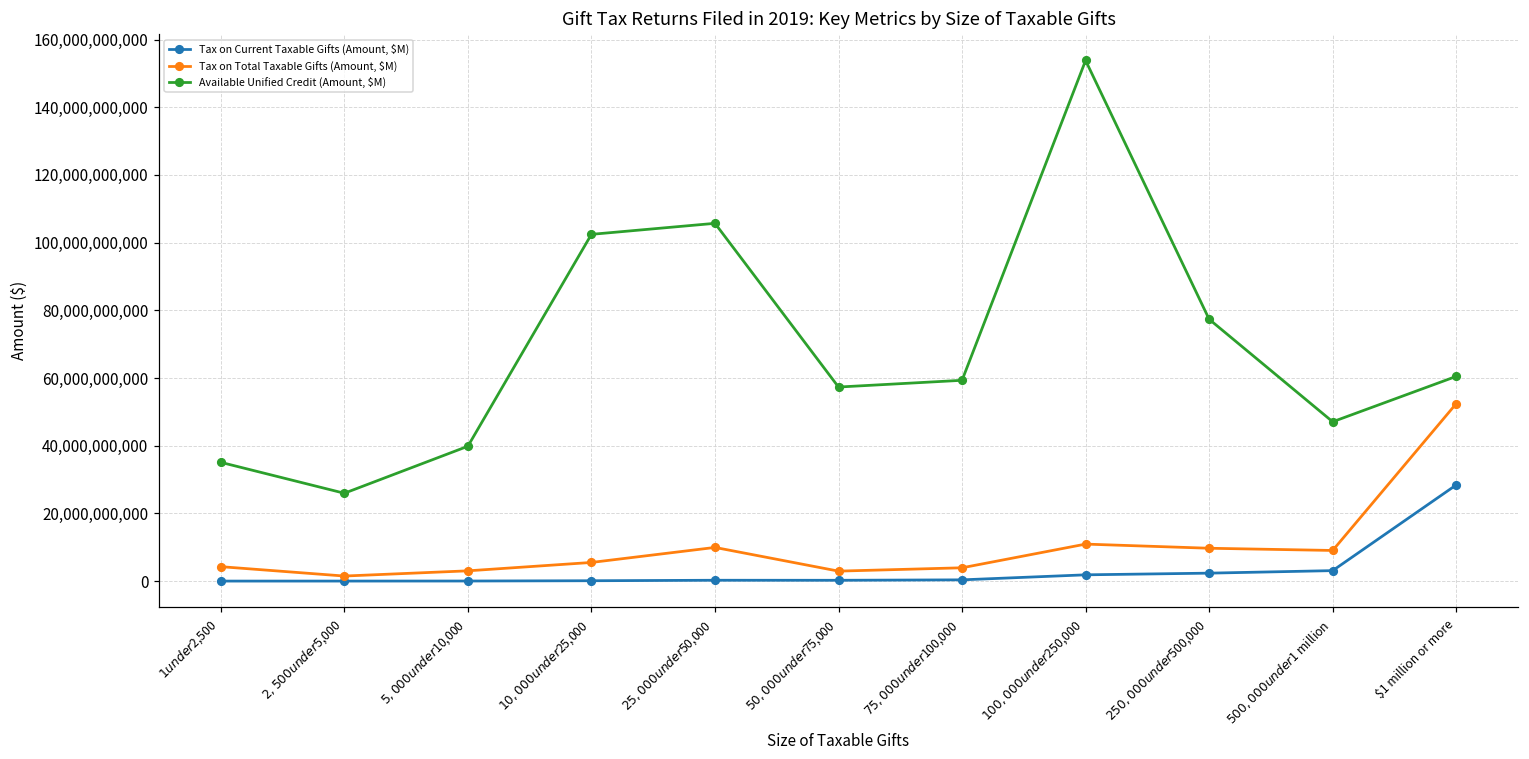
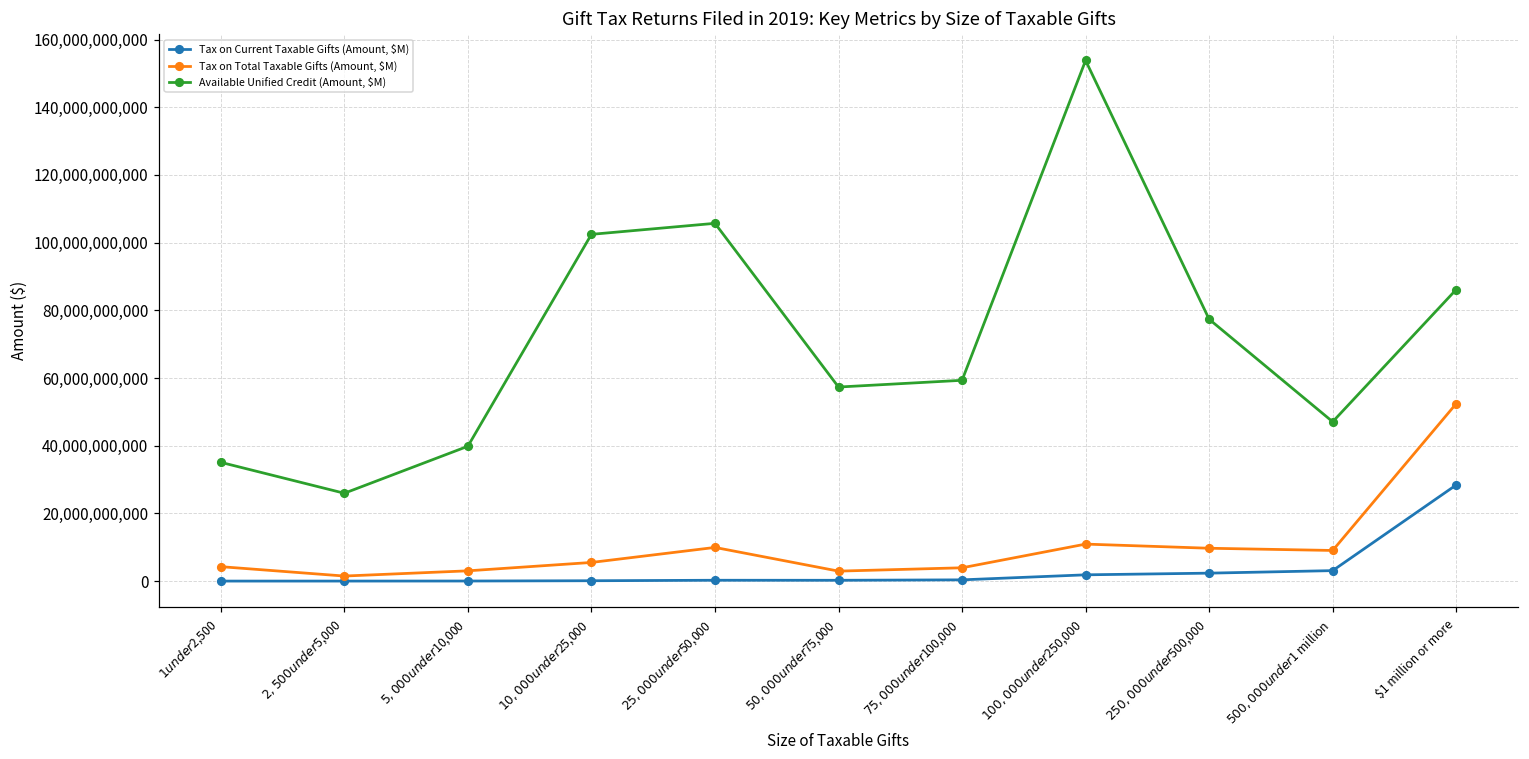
  {
    "Tax on Current Taxable Gifts (Amount, $M)": {
      "$1 million or more": "28,000,000,000"
    },
    "Tax on Total Taxable Gifts (Amount, $M)": {
      "$1 million or more": "52,000,000,000"
    },
    "Available Unified Credit (Amount, $M)": {
-     "$1 million or more": "60,000,000,000"
+     "$1 million or more": "86,000,000,000"
    }
  }
